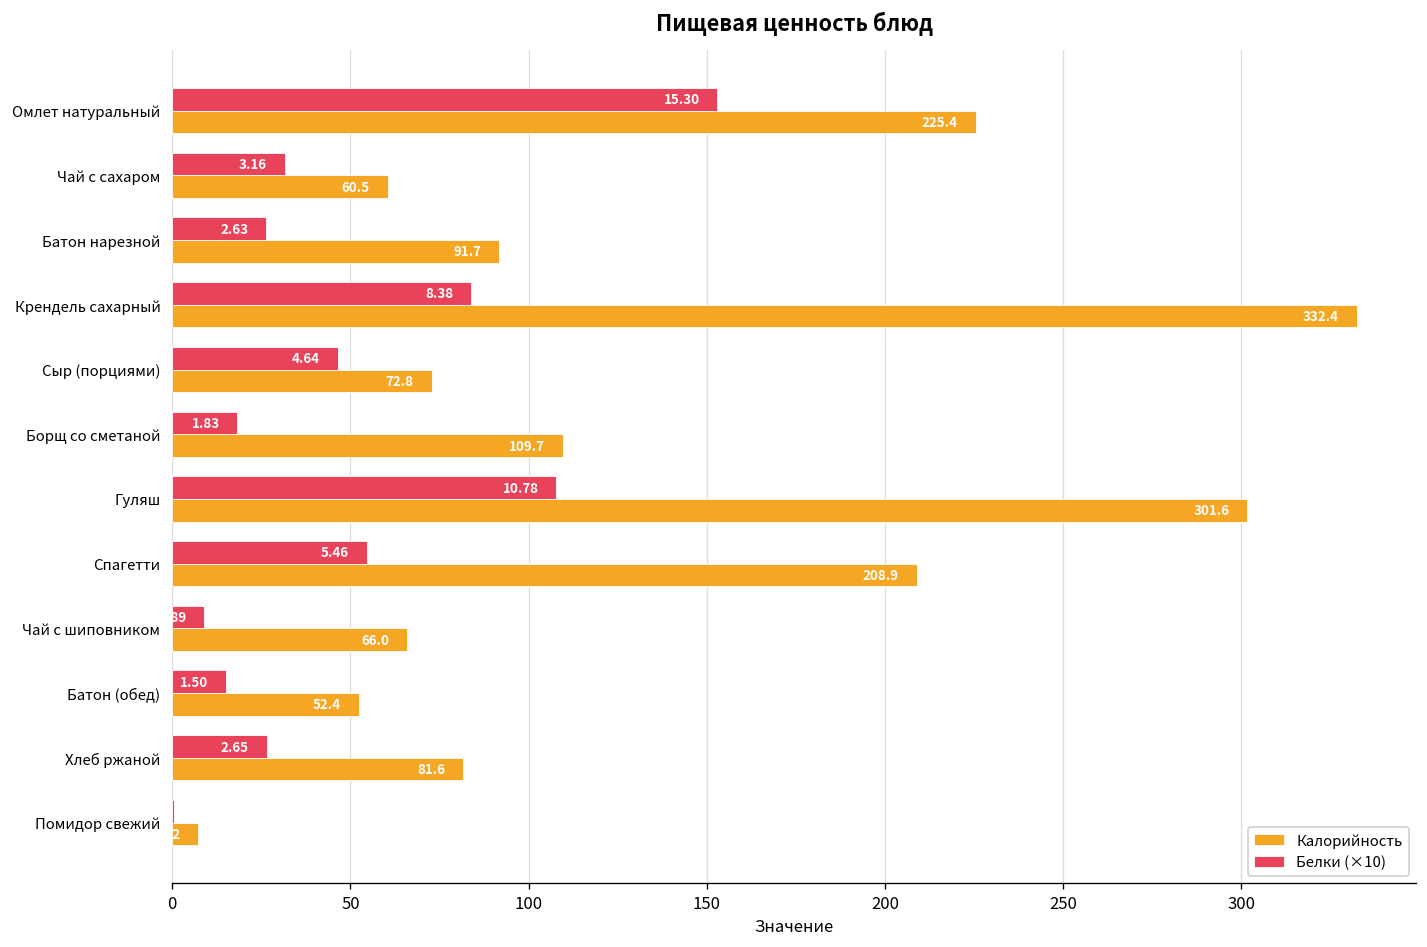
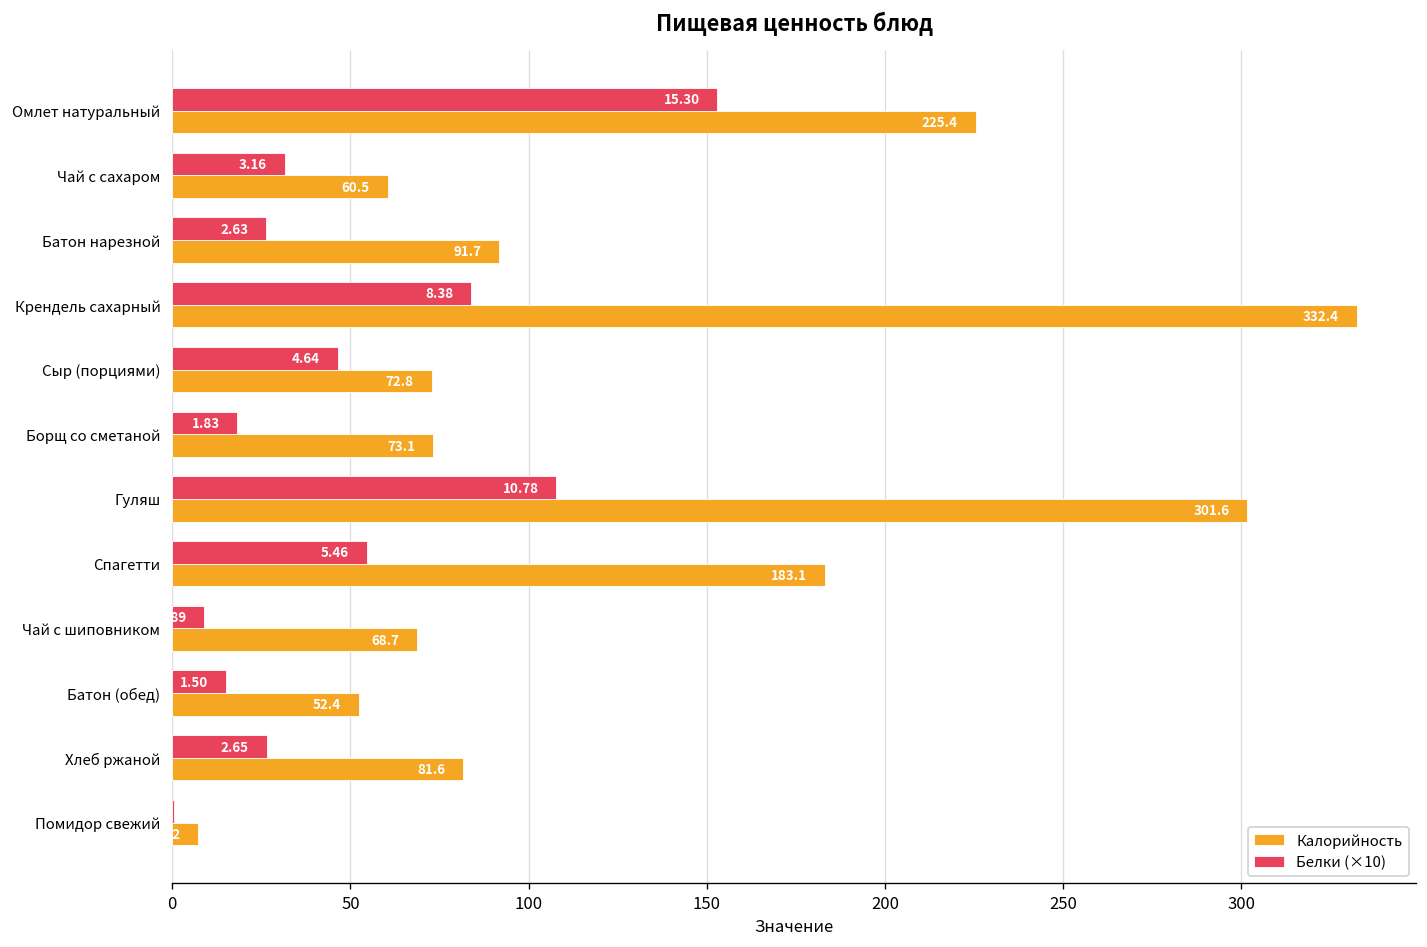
  {
    "Калорийность": {
      "Омлет натуральный": 225.4,
      "Чай с сахаром": 60.5,
      "Батон нарезной": 91.7,
      "Крендель сахарный": 332.4,
      "Сыр (порциями)": 72.8,
-     "Борщ со сметаной": 109.7,
+     "Борщ со сметаной": 73.1,
      "Гуляш": 301.6,
-     "Спагетти": 208.9,
-     "Чай с шиповником": 66.0,
+     "Спагетти": 183.1,
+     "Чай с шиповником": 68.7,
      "Батон (обед)": 52.4,
      "Хлеб ржаной": 81.6
    },
    "Белки (×10)": {
      "Чай с шиповником": 9
    }
  }
